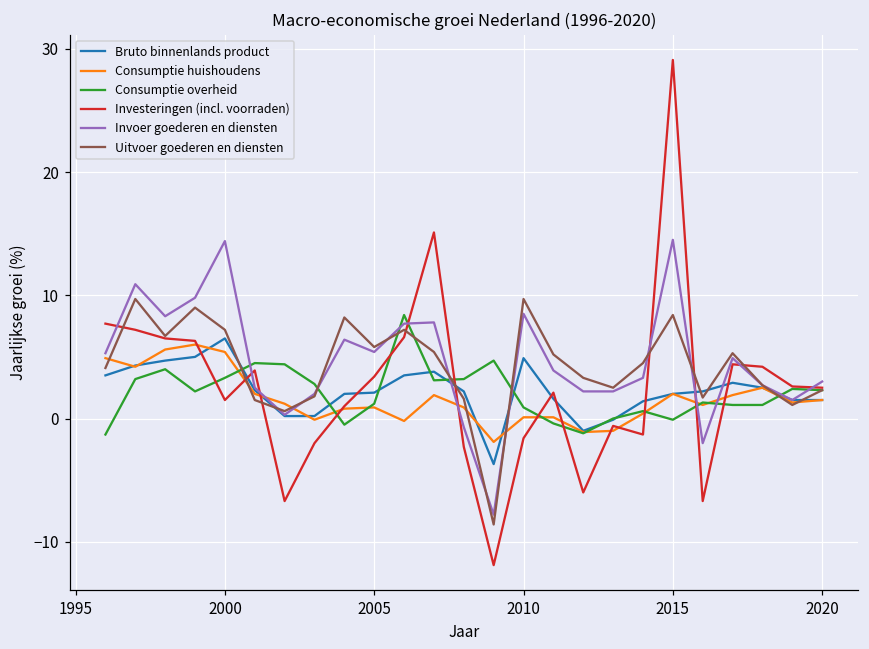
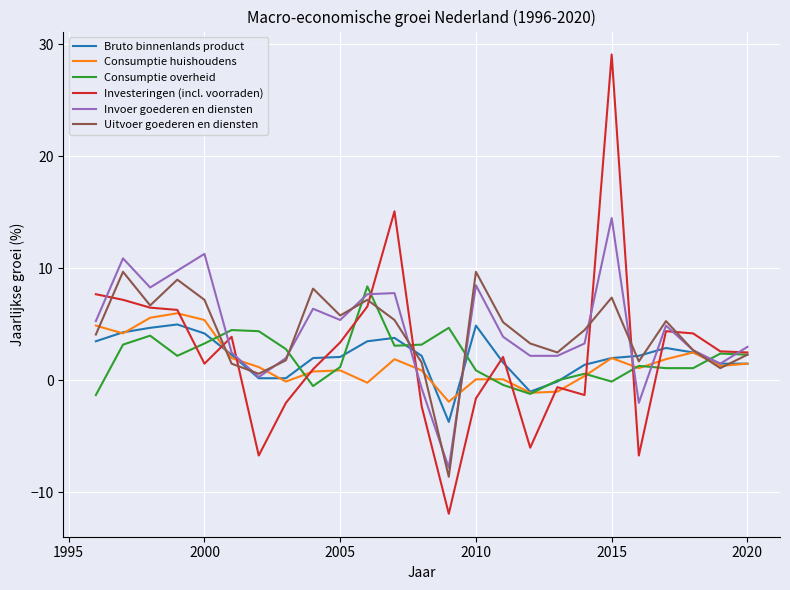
  {
    "Bruto binnenlands product": {
-     "2000": 6.5,
+     "2000": 4.2,
      "2005": 2.1,
      "2010": 4.9
    },
    "Consumptie huishoudens": {
      "2000": 5.4,
      "2005": 0.9,
      "2010": 0.1
    },
    "Consumptie overheid": {
      "2000": 3.3,
      "2005": 1.2,
      "2010": 0.9,
      "2015": -0.1
    },
    "Investeringen (incl. voorraden)": {
      "2000": 1.5,
      "2005": 3.4,
      "2010": -1.6,
      "2015": 29.1
    },
    "Invoer goederen en diensten": {
-     "2000": 14.4,
+     "2000": 11.3,
      "2005": 5.4,
      "2010": 8.5,
      "2015": 14.5,
      "2020": 3.0
    },
    "Uitvoer goederen en diensten": {
      "2000": 7.2,
      "2005": 5.8,
      "2010": 9.7,
-     "2015": 8.4
+     "2015": 7.4
    }
  }
